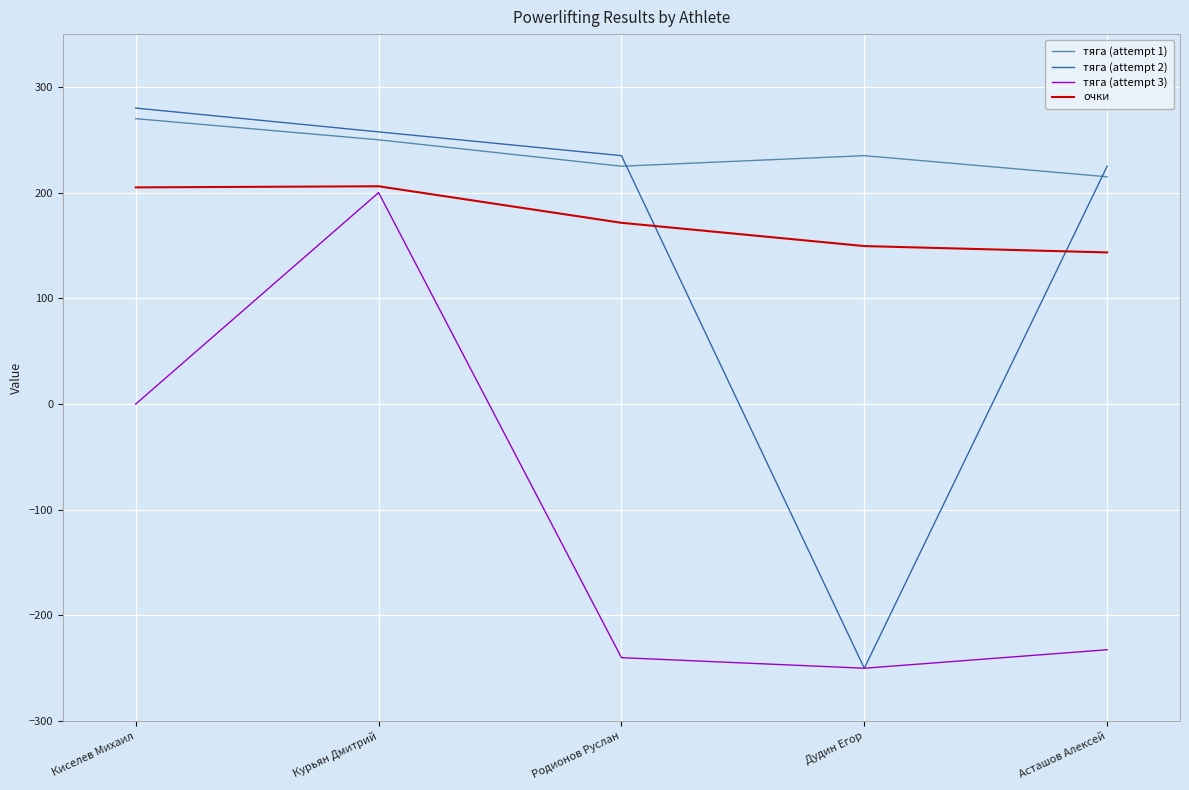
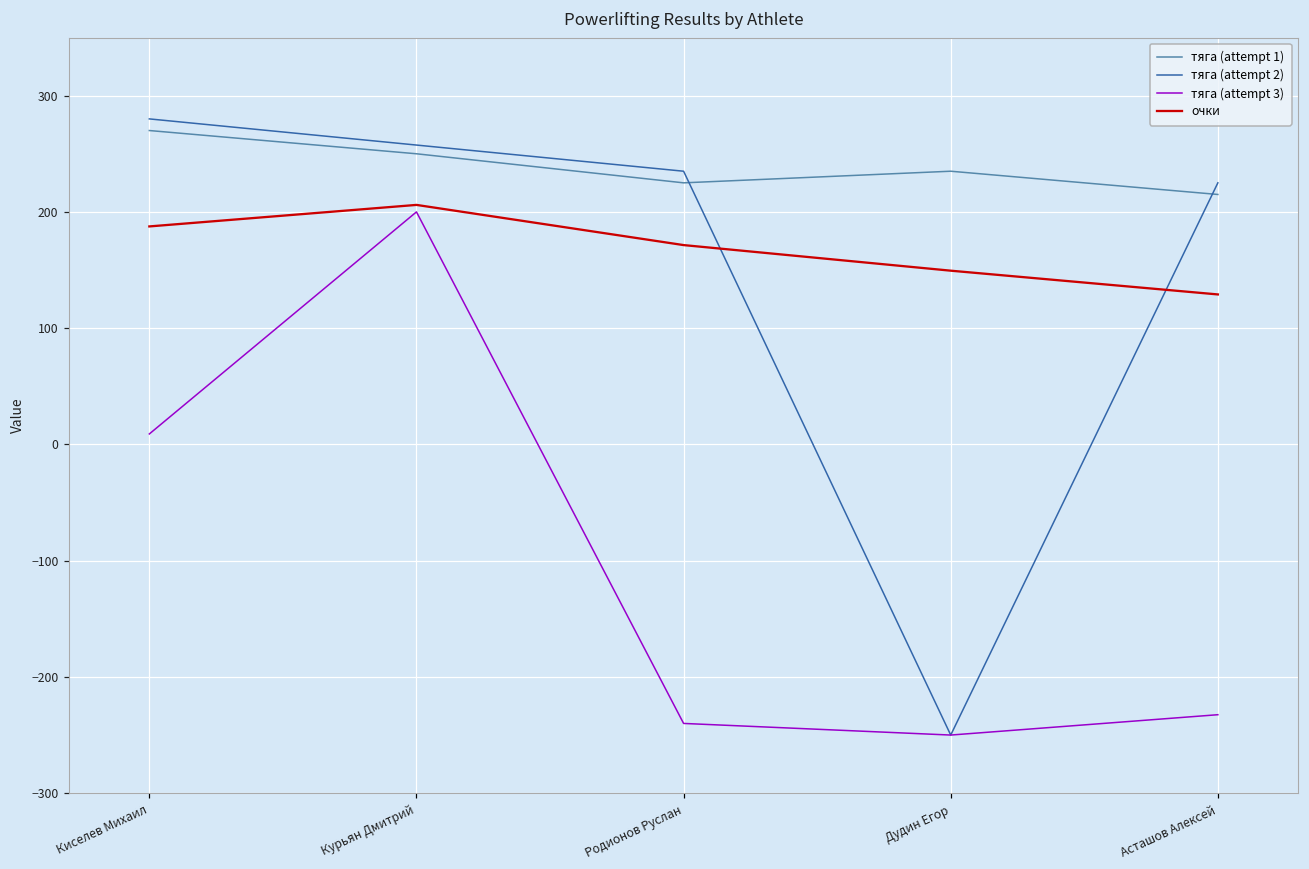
  {
    "тяга (attempt 3)": {
-     "Киселев Михаил": 0,
+     "Киселев Михаил": 9,
      "Курьян Дмитрий": 200,
      "Родионов Руслан": -240,
      "Асташов Алексей": -233
    },
    "очки": {
-     "Киселев Михаил": 205,
+     "Киселев Михаил": 188,
      "Курьян Дмитрий": 206,
      "Родионов Руслан": 171,
      "Дудин Егор": 149,
-     "Асташов Алексей": 143
+     "Асташов Алексей": 129
    }
  }
